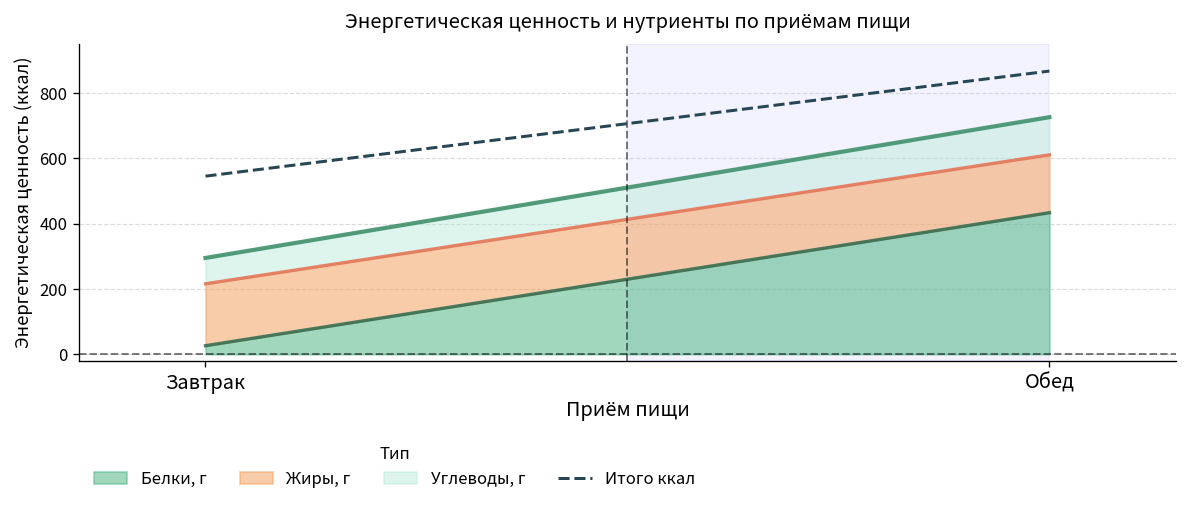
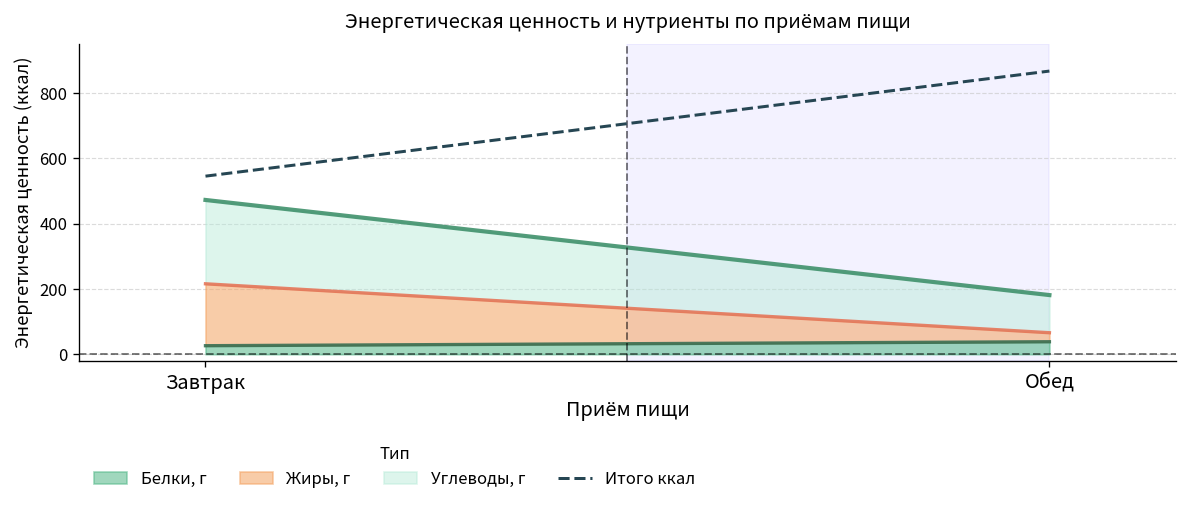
  {
    "Белки, г": {
      "Завтрак": 30,
-     "Обед": 430
+     "Обед": 40
    },
    "Жиры, г": {
      "Завтрак": 190,
-     "Обед": 180
+     "Обед": 30
    },
    "Углеводы, г": {
-     "Завтрак": 80,
+     "Завтрак": 260,
      "Обед": 120
    },
    "Итого ккал": {
      "Завтрак": 550,
      "Обед": 870
    }
  }
